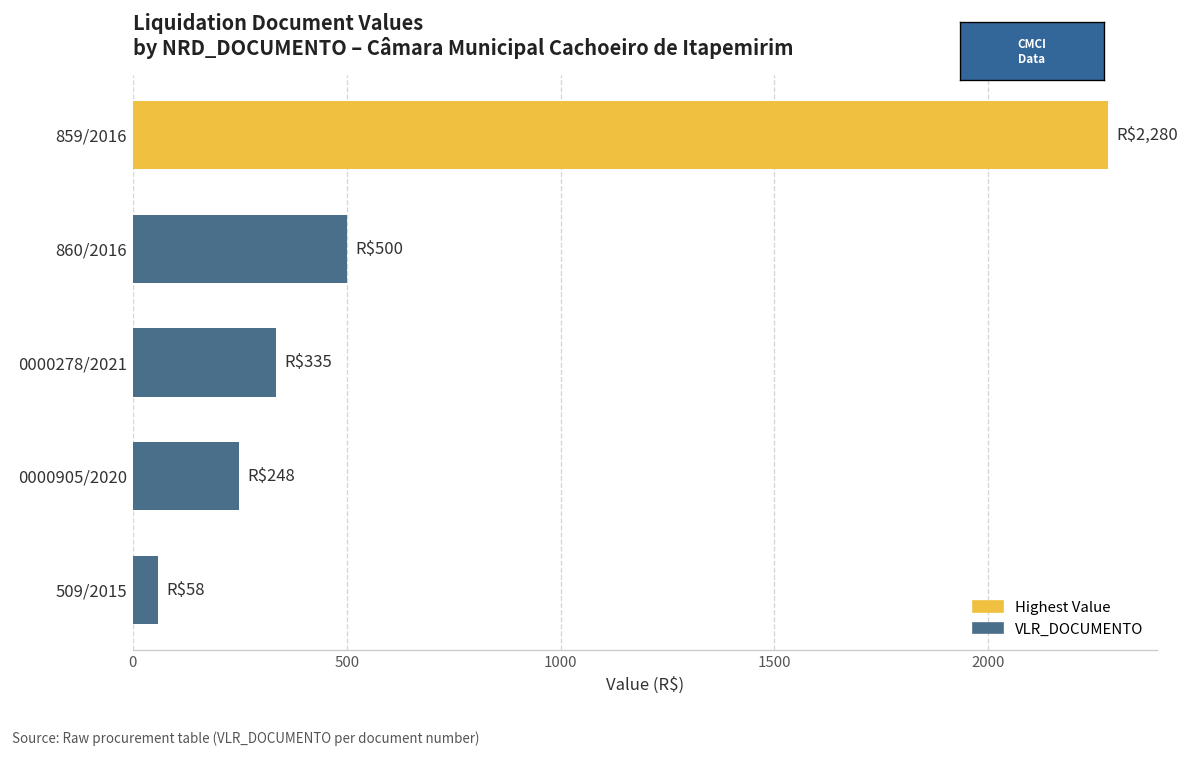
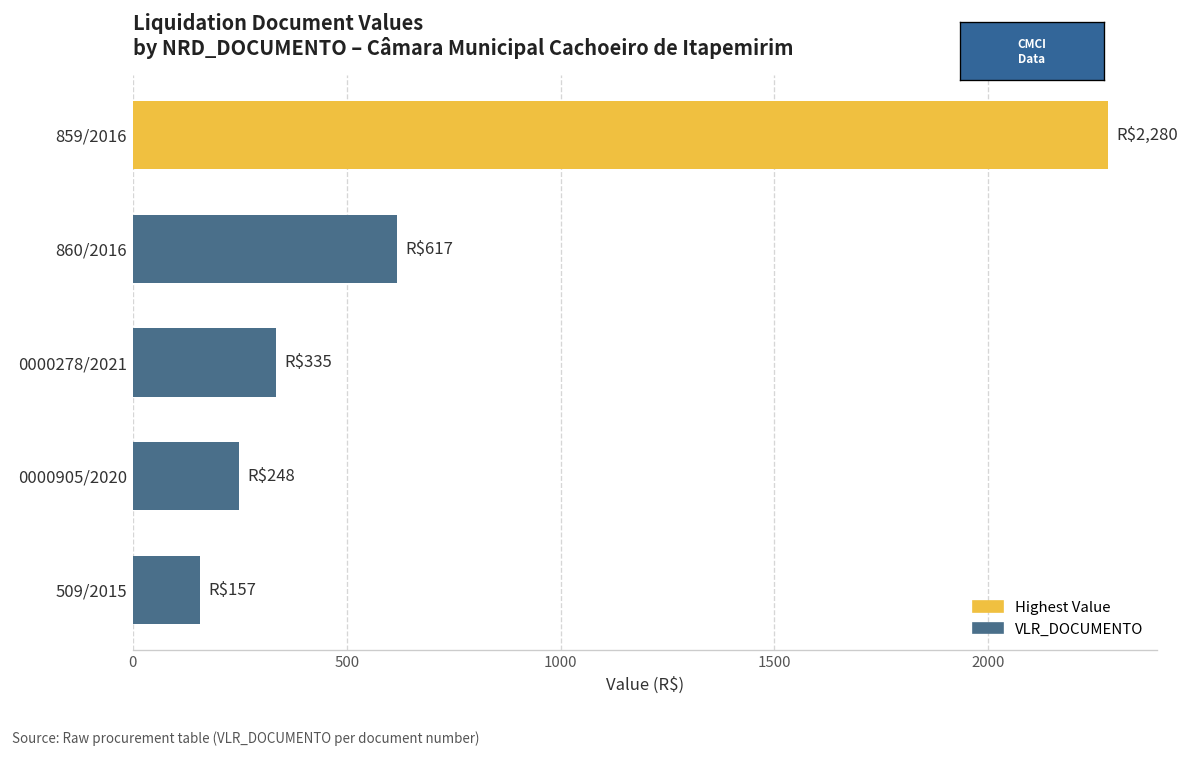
  {
    "859/2016": "$2,280",
-   "860/2016": "$500",
+   "860/2016": "$617",
    "0000278/2021": "$335",
    "0000905/2020": "$248",
-   "509/2015": "$58"
+   "509/2015": "$157"
  }
